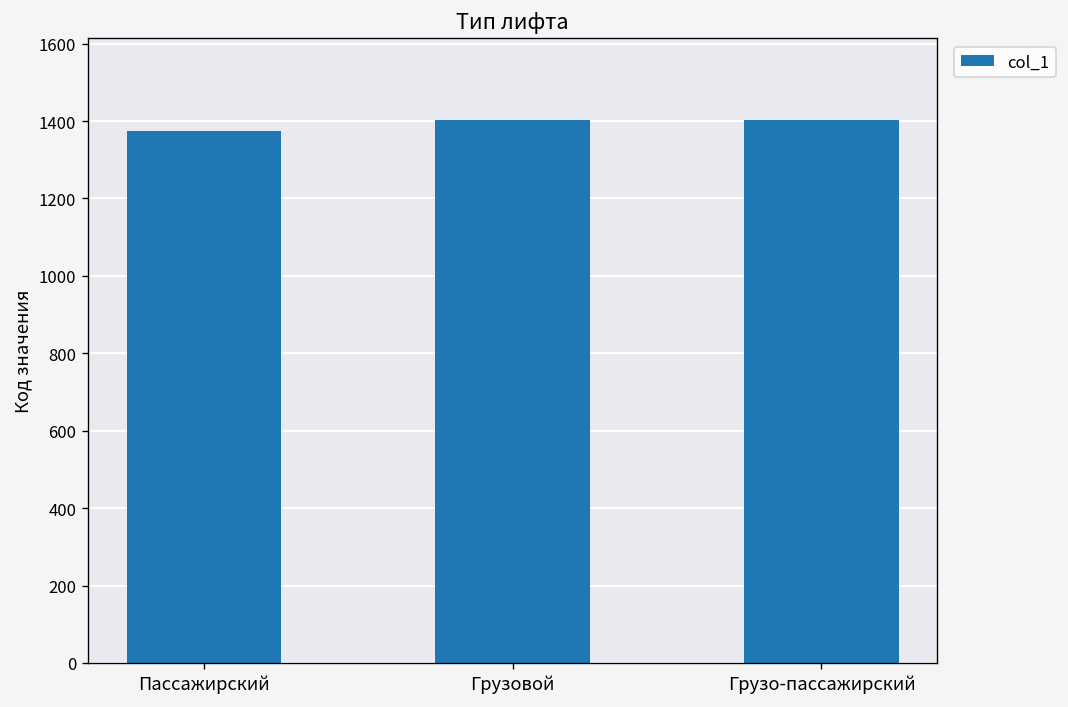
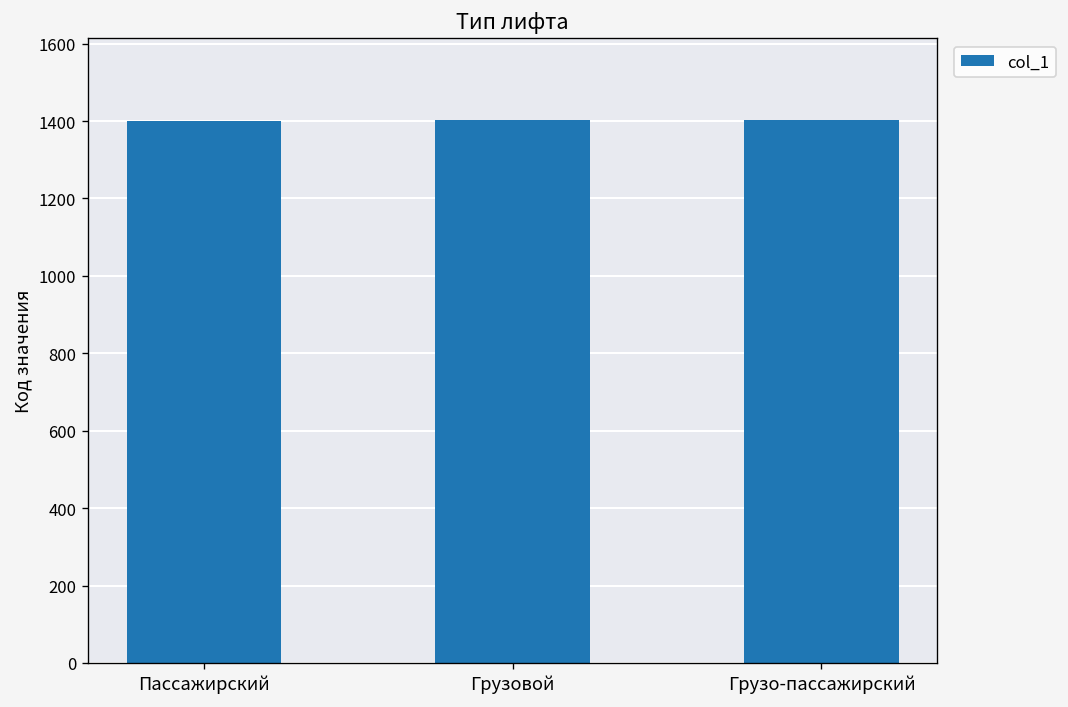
  {
-   "Пассажирский": 1370,
+   "Пассажирский": 1400,
    "Грузовой": 1400,
    "Грузо-пассажирский": 1400
  }
